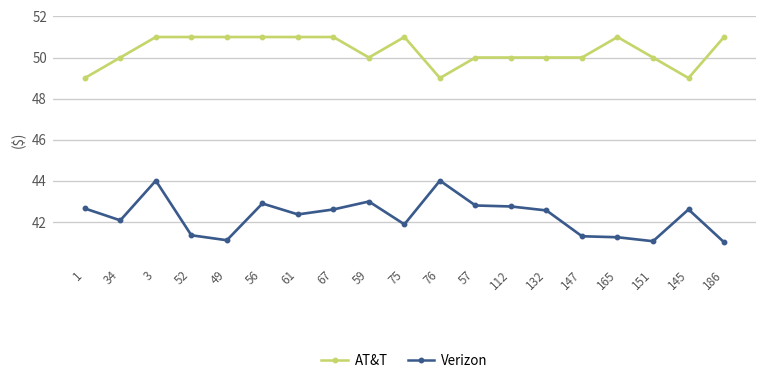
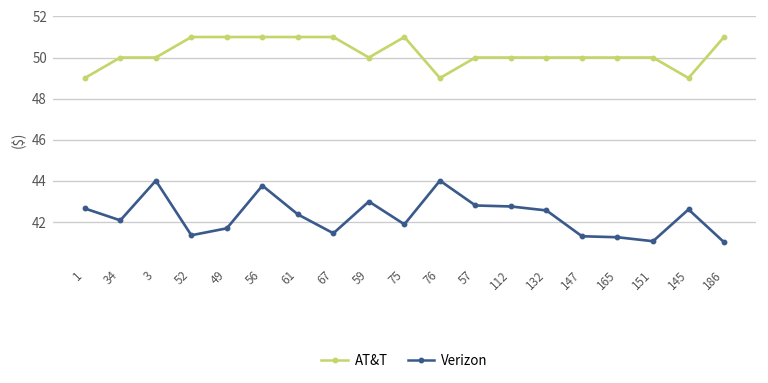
  {
    "AT&T": {
      "1": 49.0,
      "34": 50.0,
-     "3": 51.0,
+     "3": 50.0,
      "52": 51.0,
      "49": 51.0,
      "56": 51.0,
      "61": 51.0,
      "67": 51.0,
      "59": 50.0,
      "75": 51.0,
      "76": 49.0,
      "57": 50.0,
      "112": 50.0,
      "132": 50.0,
      "147": 50.0,
-     "165": 51.0,
+     "165": 50.0,
      "151": 50.0,
      "145": 49.0,
      "186": 51.0
    },
    "Verizon": {
      "1": 42.6,
      "34": 42.1,
      "3": 44.0,
      "52": 41.3,
-     "49": 41.1,
-     "56": 42.9,
+     "49": 41.7,
+     "56": 43.8,
      "61": 42.4,
-     "67": 42.6,
+     "67": 41.4,
      "59": 43.0,
      "75": 41.9,
      "76": 44.0,
      "57": 42.8,
      "112": 42.7,
      "132": 42.5,
      "147": 41.3,
      "165": 41.2,
      "151": 41.0,
      "145": 42.6,
      "186": 41.0
    }
  }
